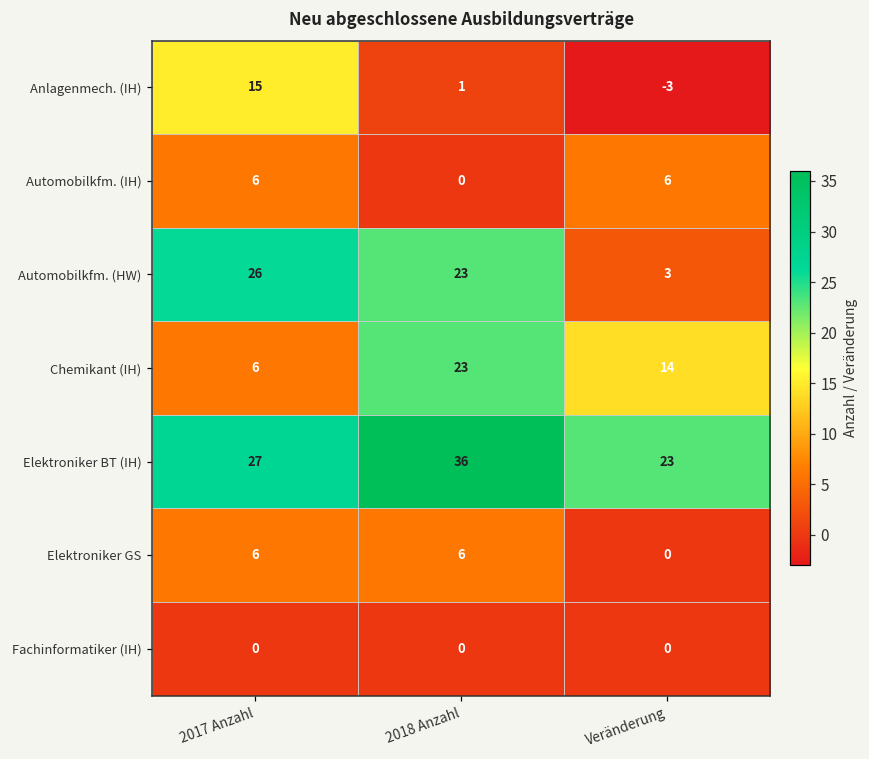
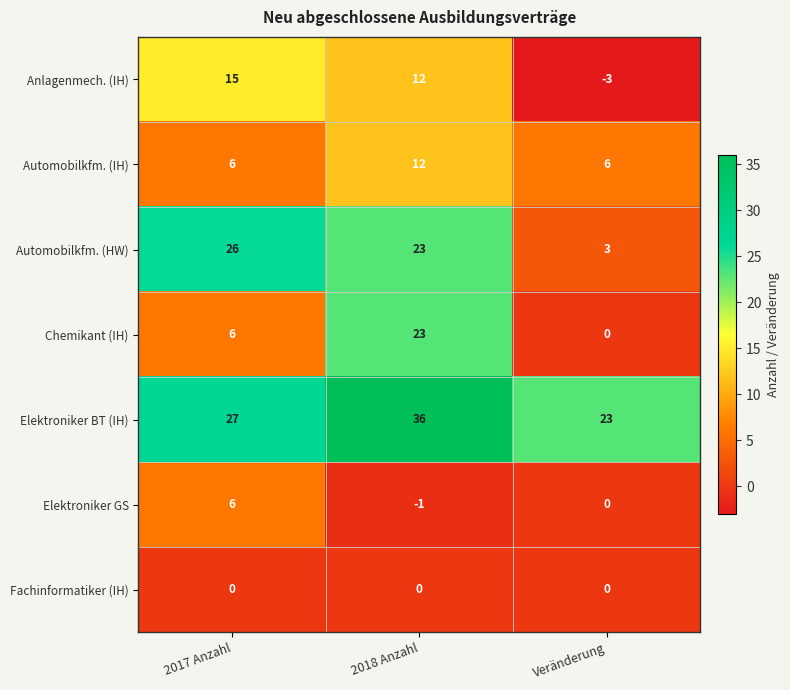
  {
    "Anlagenmech. (IH)": {
      "2017 Anzahl": 15,
-     "2018 Anzahl": 1,
+     "2018 Anzahl": 12,
      "Veränderung": -3
    },
    "Automobilkfm. (IH)": {
      "2017 Anzahl": 6,
-     "2018 Anzahl": 0,
+     "2018 Anzahl": 12,
      "Veränderung": 6
    },
    "Automobilkfm. (HW)": {
      "2017 Anzahl": 26,
      "2018 Anzahl": 23,
      "Veränderung": 3
    },
    "Chemikant (IH)": {
      "2017 Anzahl": 6,
      "2018 Anzahl": 23,
-     "Veränderung": 14
+     "Veränderung": 0
    },
    "Elektroniker BT (IH)": {
      "2017 Anzahl": 27,
      "2018 Anzahl": 36,
      "Veränderung": 23
    },
    "Elektroniker GS": {
      "2017 Anzahl": 6,
-     "2018 Anzahl": 6,
+     "2018 Anzahl": -1,
      "Veränderung": 0
    },
    "Fachinformatiker (IH)": {
      "2017 Anzahl": 0,
      "2018 Anzahl": 0,
      "Veränderung": 0
    }
  }
